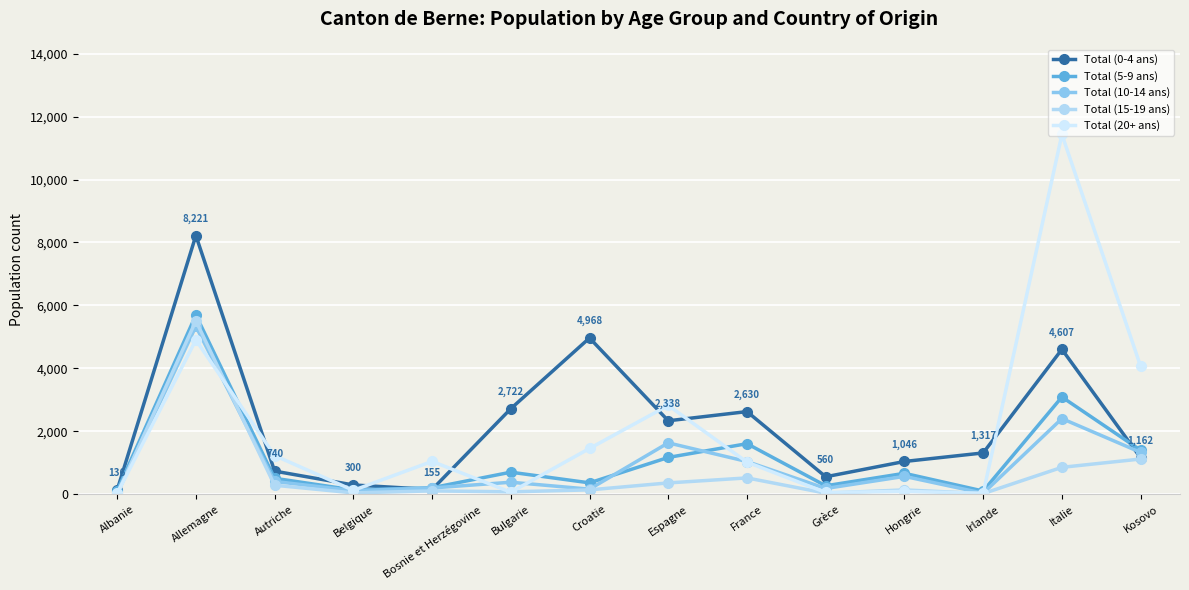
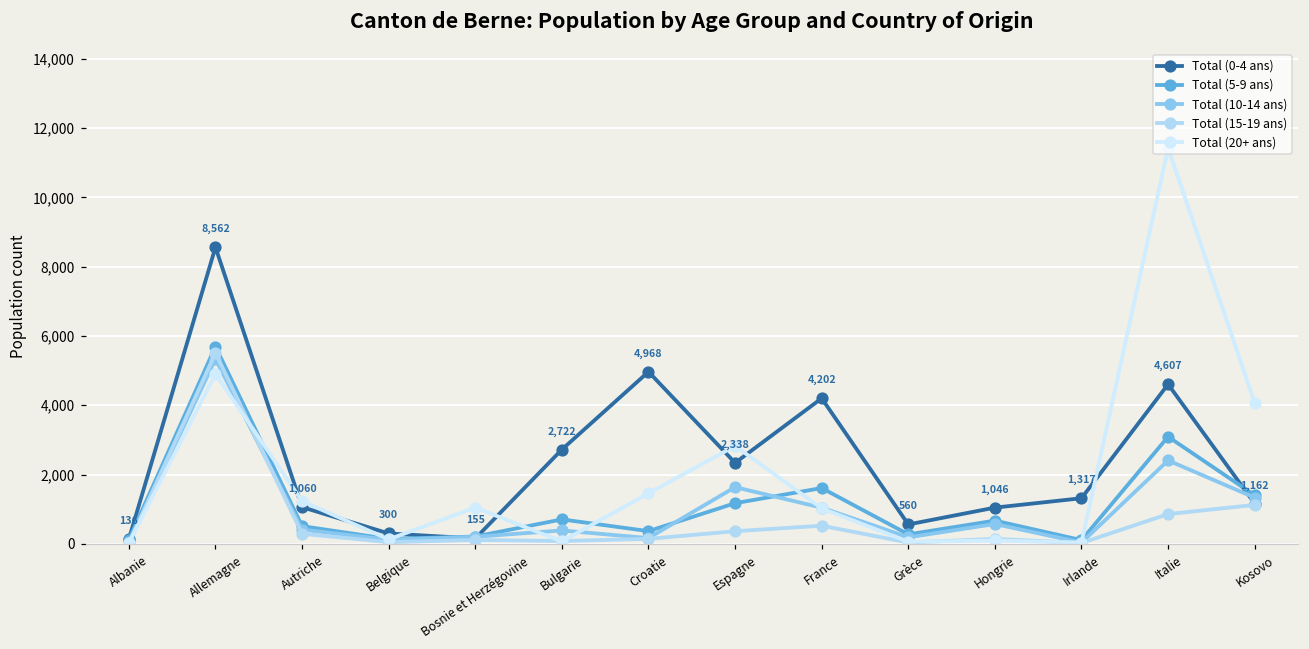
  {
    "Total (0-4 ans)": {
-     "Allemagne": "8,221",
-     "Autriche": "740",
+     "Allemagne": "8,562",
+     "Autriche": "1,060",
      "Belgique": "300",
      "Bulgarie": "2,722",
      "Croatie": "4,968",
-     "France": "2,630",
+     "France": "4,202",
      "Grèce": "560",
      "Hongrie": "1,046",
      "Irlande": "1,317",
      "Italie": "4,607"
    }
  }
